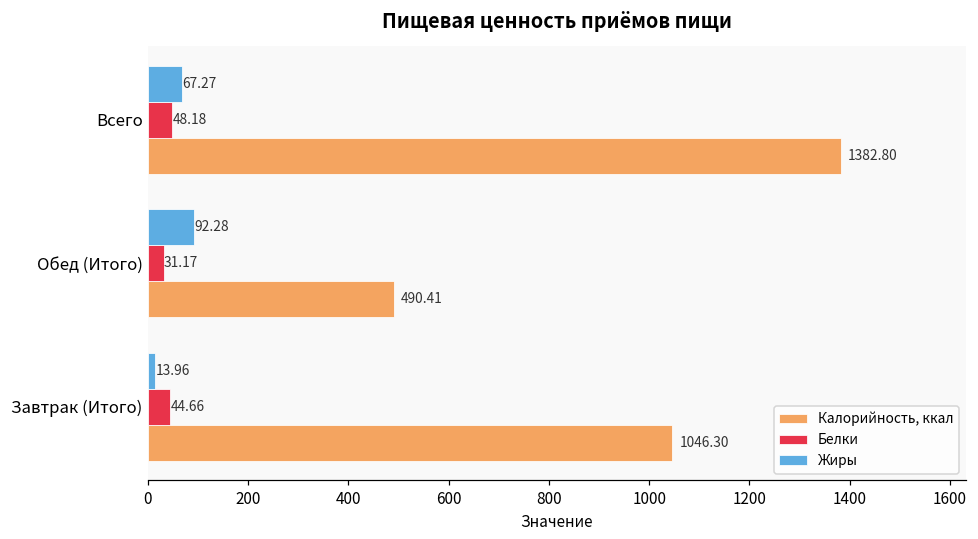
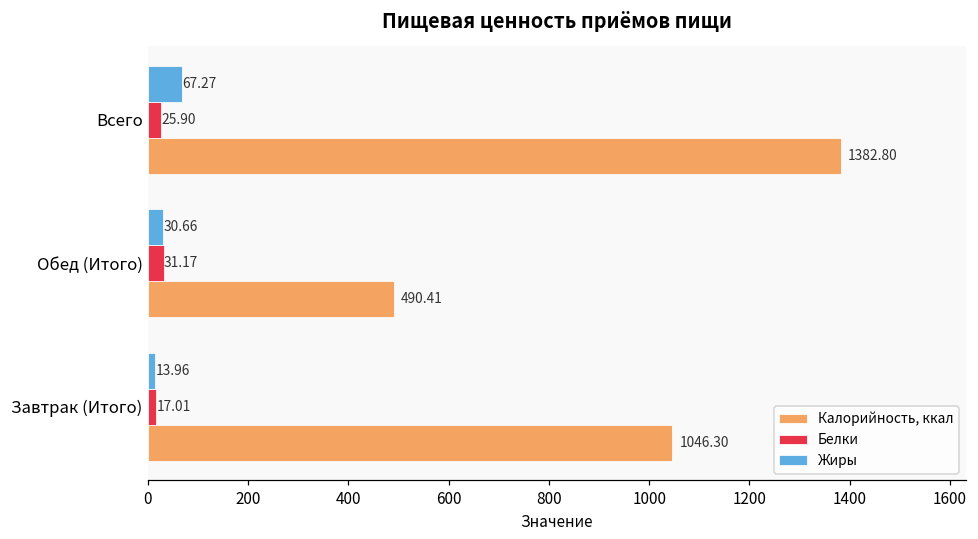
  {
    "Калорийность, ккал": {
      "Всего": 1382.80,
      "Обед (Итого)": 490.41,
      "Завтрак (Итого)": 1046.30
    },
    "Белки": {
-     "Всего": 48.18,
+     "Всего": 25.90,
      "Обед (Итого)": 31.17,
-     "Завтрак (Итого)": 44.66
+     "Завтрак (Итого)": 17.01
    },
    "Жиры": {
      "Всего": 67.27,
-     "Обед (Итого)": 92.28,
+     "Обед (Итого)": 30.66,
      "Завтрак (Итого)": 13.96
    }
  }
